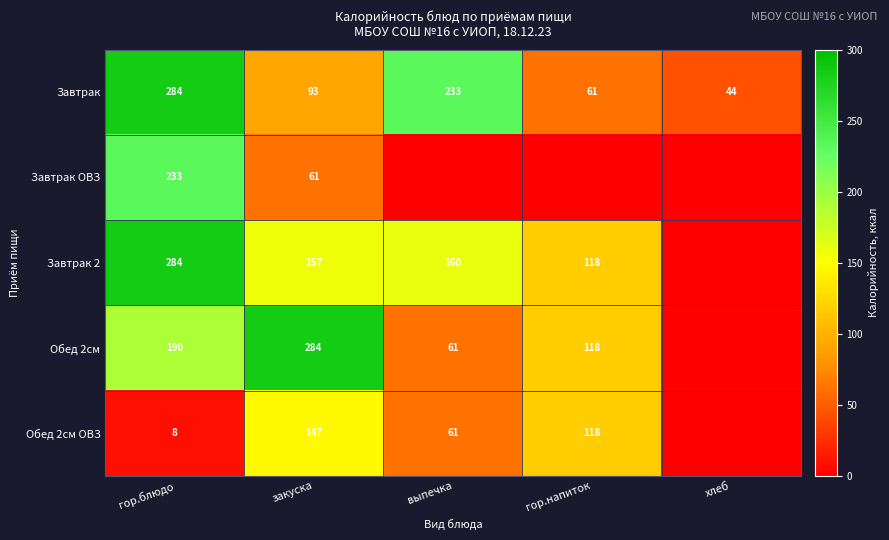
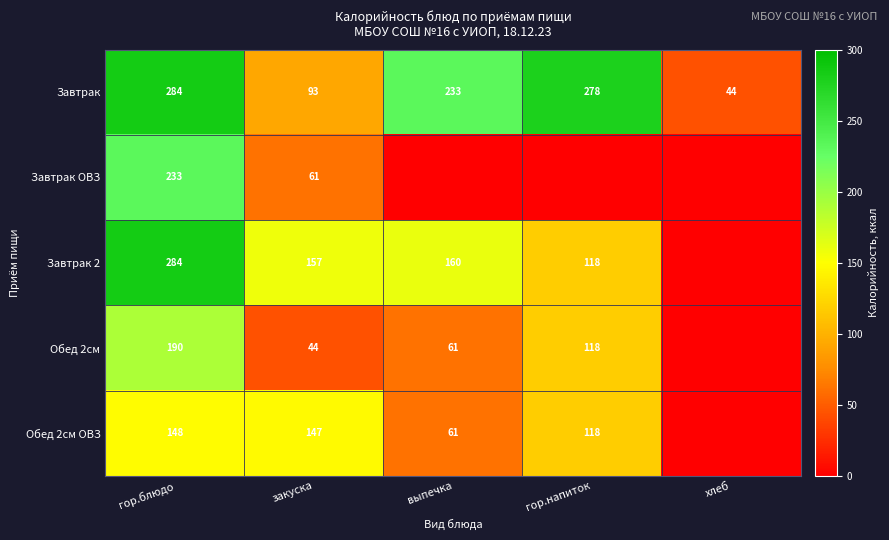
  {
    "Завтрак": {
      "гор.блюдо": 284,
      "закуска": 93,
      "выпечка": 233,
-     "гор.напиток": 61,
+     "гор.напиток": 278,
      "хлеб": 44
    },
    "Завтрак ОВЗ": {
      "гор.блюдо": 233,
      "закуска": 61
    },
    "Завтрак 2": {
      "гор.блюдо": 284,
      "закуска": 157,
      "выпечка": 160,
      "гор.напиток": 118
    },
    "Обед 2см": {
      "гор.блюдо": 190,
-     "закуска": 284,
+     "закуска": 44,
      "выпечка": 61,
      "гор.напиток": 118
    },
    "Обед 2см ОВЗ": {
-     "гор.блюдо": 8,
+     "гор.блюдо": 148,
      "закуска": 147,
      "выпечка": 61,
      "гор.напиток": 118
    }
  }
